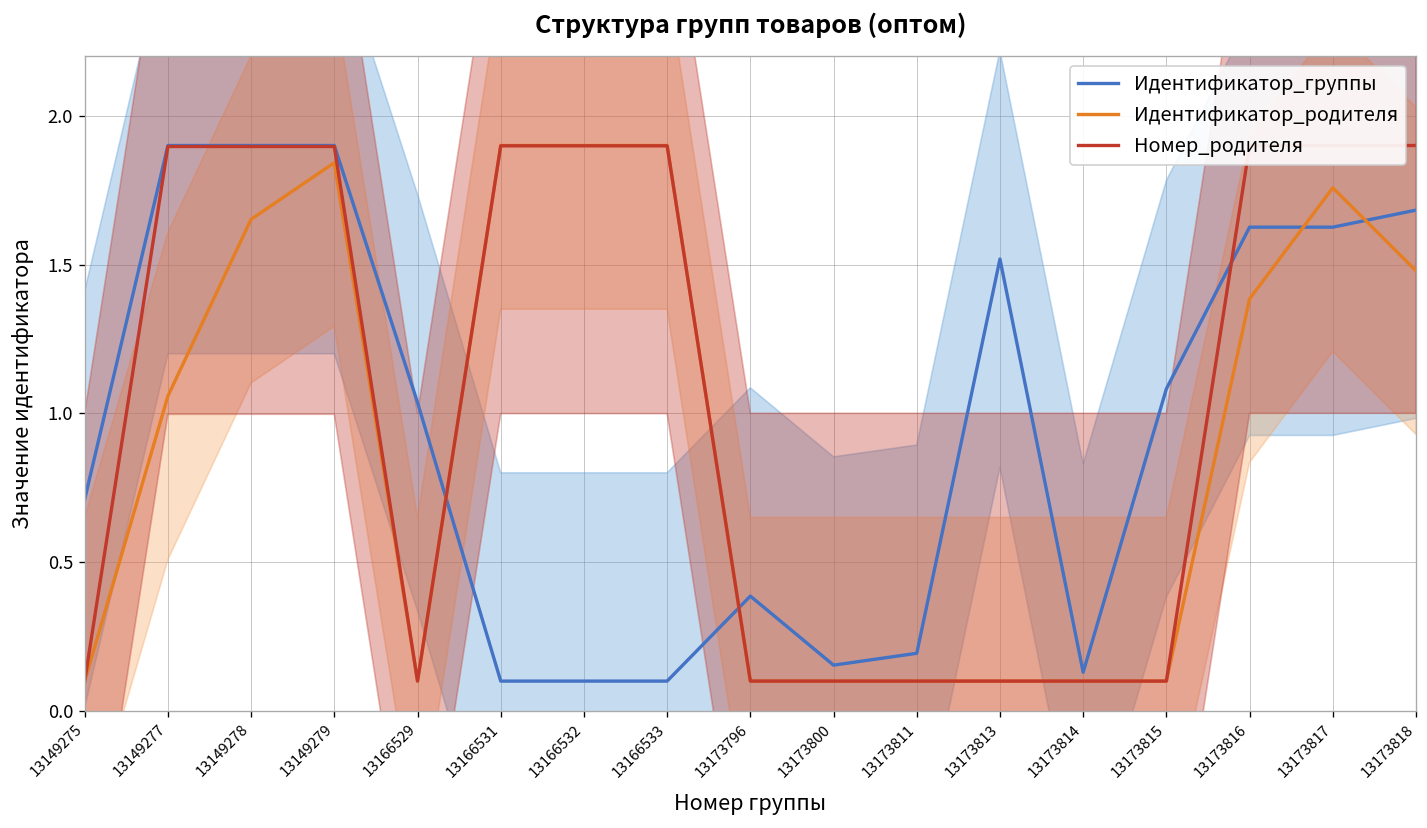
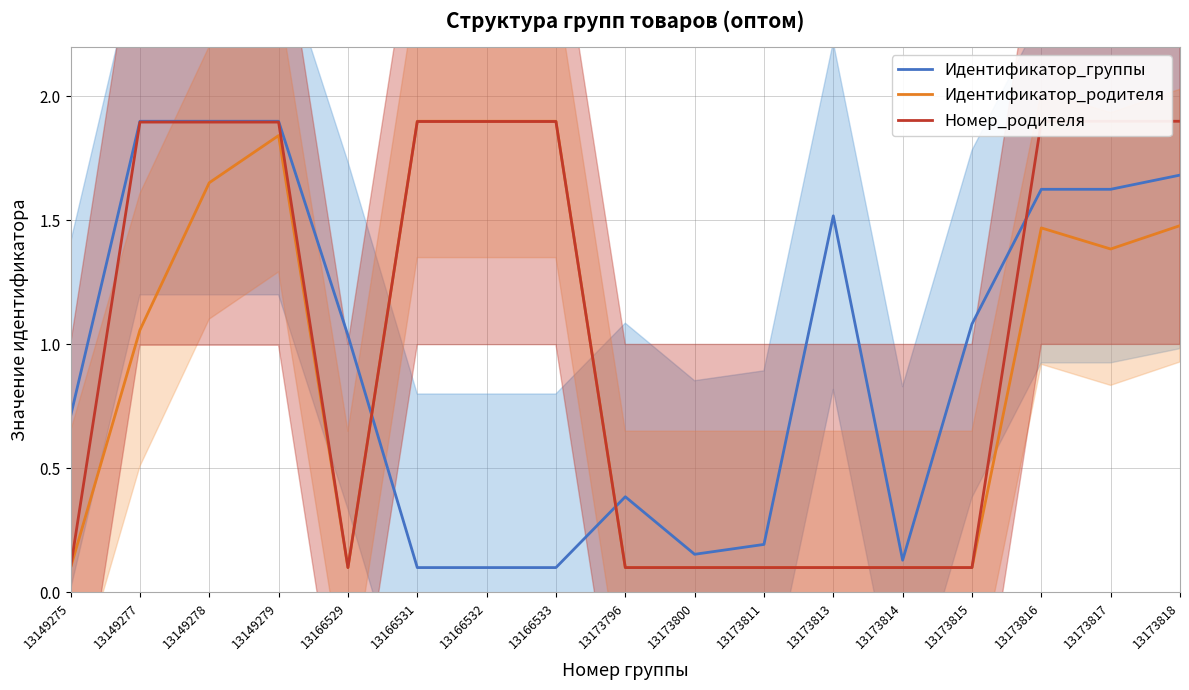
  {
    "Идентификатор_родителя": {
      "13149277": 1.06,
      "13149278": 1.65,
      "13149279": 1.84,
-     "13173816": 1.38,
-     "13173817": 1.76,
+     "13173816": 1.47,
+     "13173817": 1.38,
      "13173818": 1.48
    }
  }
